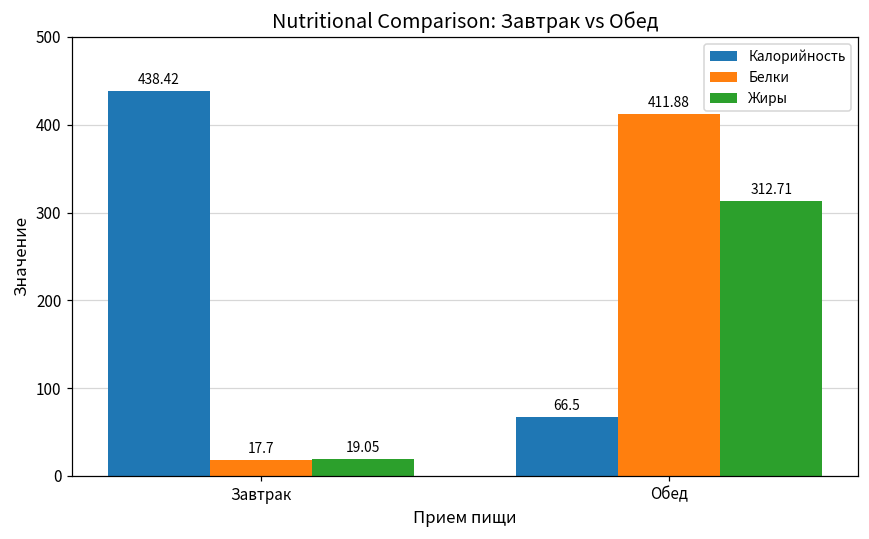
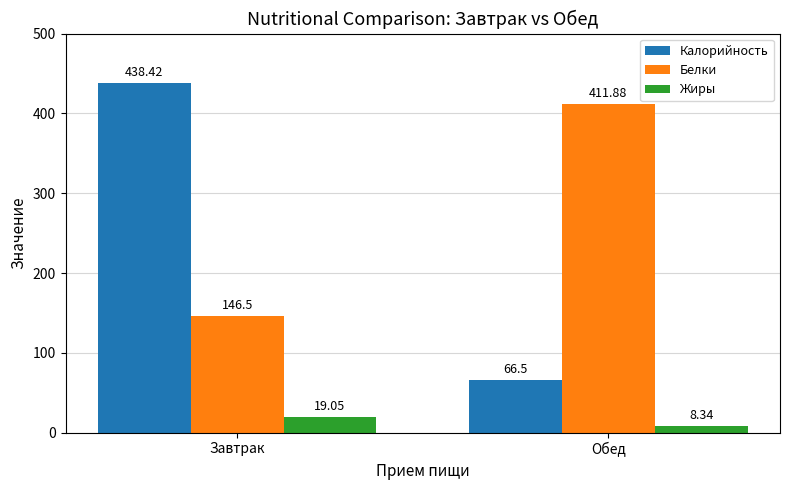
  {
    "Калорийность": {
      "Завтрак": 438.42,
      "Обед": 66.5
    },
    "Белки": {
-     "Завтрак": 17.7,
+     "Завтрак": 146.5,
      "Обед": 411.88
    },
    "Жиры": {
      "Завтрак": 19.05,
-     "Обед": 312.71
+     "Обед": 8.34
    }
  }
